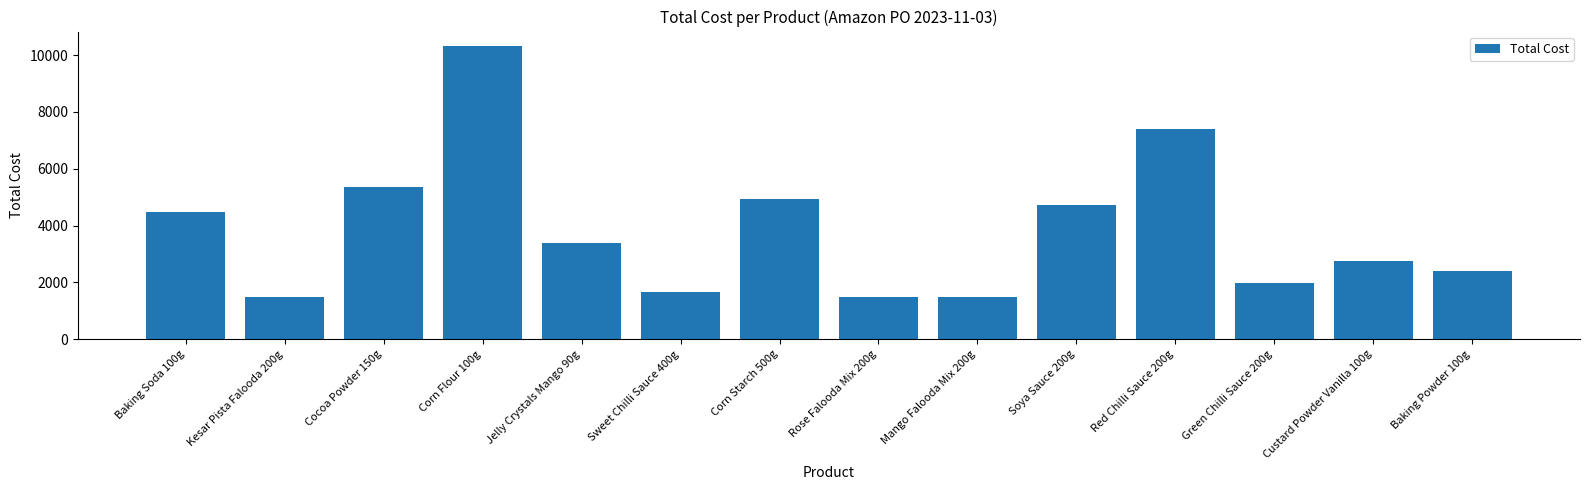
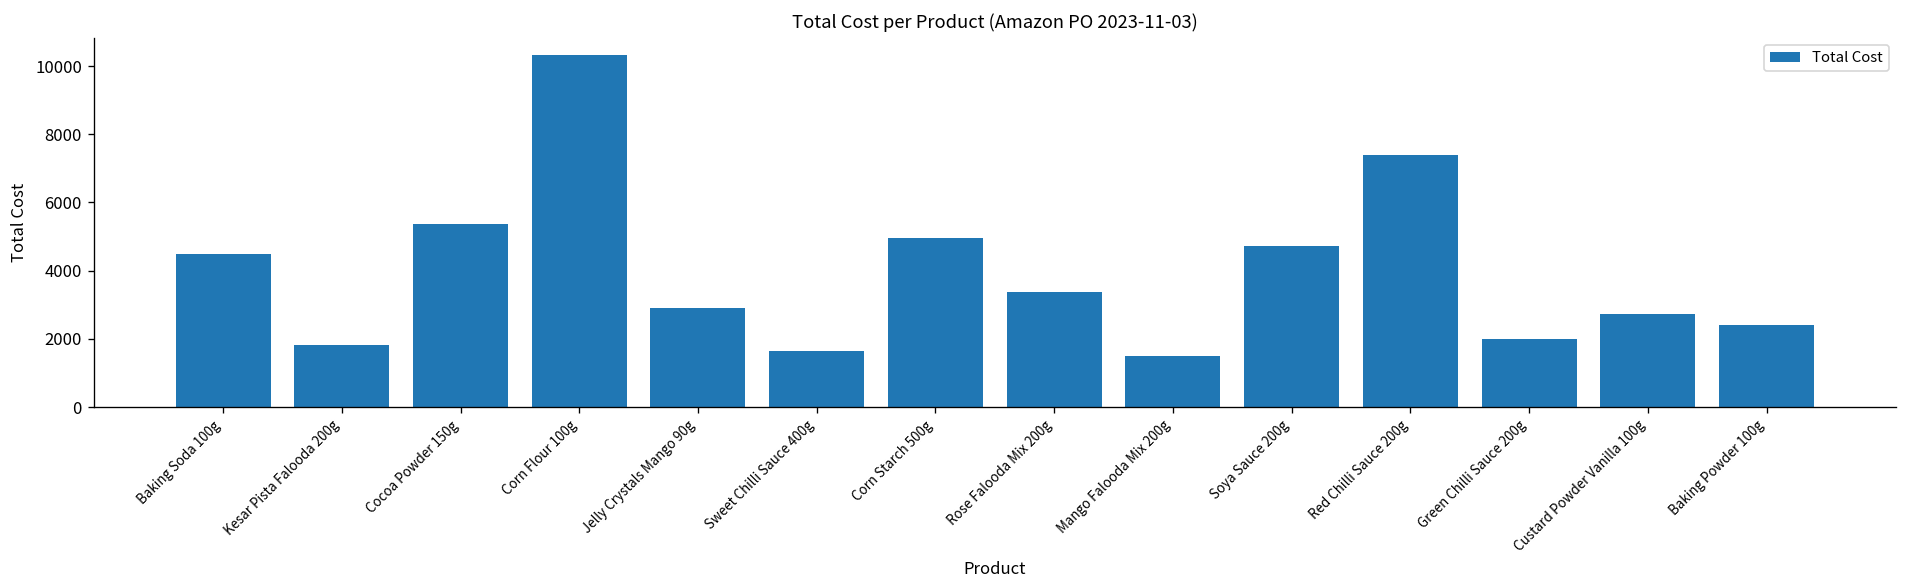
  {
    "Baking Soda 100g": 4500,
-   "Kesar Pista Falooda 200g": 1500,
+   "Kesar Pista Falooda 200g": 1800,
    "Cocoa Powder 150g": 5400,
    "Corn Flour 100g": 10300,
-   "Jelly Crystals Mango 90g": 3400,
+   "Jelly Crystals Mango 90g": 2900,
    "Sweet Chilli Sauce 400g": 1700,
    "Corn Starch 500g": 4900,
-   "Rose Falooda Mix 200g": 1500,
+   "Rose Falooda Mix 200g": 3400,
    "Mango Falooda Mix 200g": 1500,
    "Soya Sauce 200g": 4700,
    "Red Chilli Sauce 200g": 7400,
    "Green Chilli Sauce 200g": 2000,
    "Custard Powder Vanilla 100g": 2700,
    "Baking Powder 100g": 2400
  }
